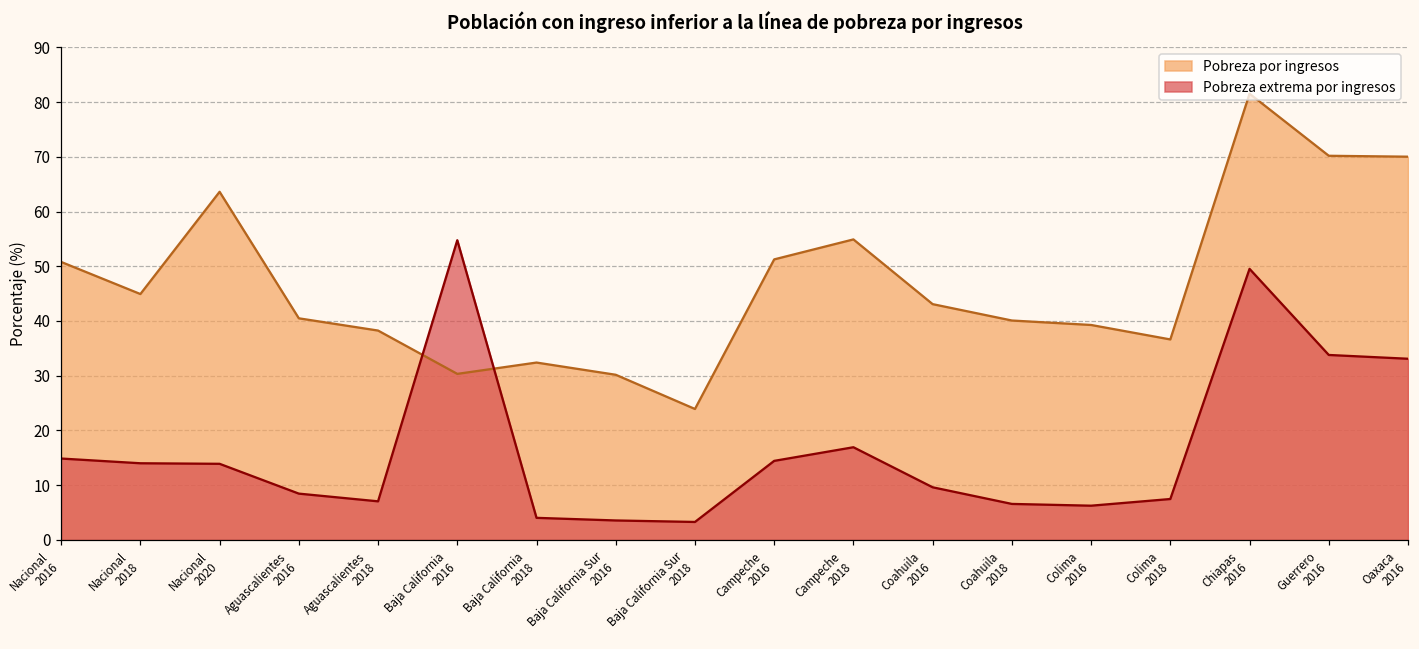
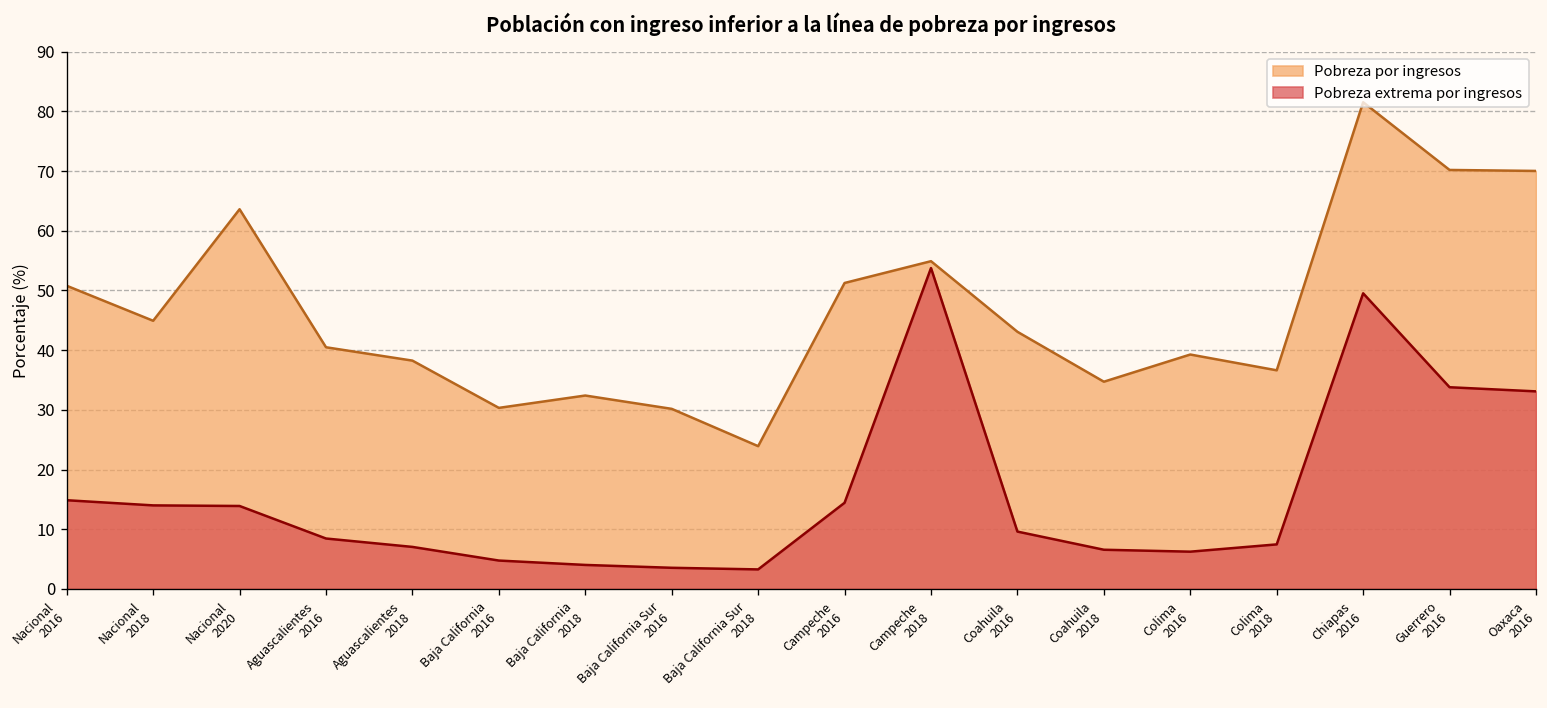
  {
    "Pobreza por ingresos": {
      "Nacional 2016": 51,
      "Nacional 2018": 45,
      "Nacional 2020": 64,
      "Aguascalientes 2016": 40,
      "Aguascalientes 2018": 38,
      "Baja California 2016": 30,
      "Baja California 2018": 32,
      "Baja California Sur 2016": 30,
      "Baja California Sur 2018": 24,
      "Campeche 2016": 51,
      "Campeche 2018": 55,
      "Coahuila 2016": 43,
-     "Coahuila 2018": 40,
+     "Coahuila 2018": 35,
      "Colima 2016": 39,
      "Colima 2018": 37,
      "Guerrero 2016": 70,
      "Oaxaca 2016": 70
    },
    "Pobreza extrema por ingresos": {
      "Nacional 2016": 15,
      "Nacional 2018": 14,
      "Nacional 2020": 14,
      "Aguascalientes 2016": 8,
      "Aguascalientes 2018": 7,
-     "Baja California 2016": 55,
+     "Baja California 2016": 5,
      "Baja California 2018": 4,
      "Baja California Sur 2016": 4,
      "Baja California Sur 2018": 3,
      "Campeche 2016": 14,
-     "Campeche 2018": 17,
+     "Campeche 2018": 54,
      "Coahuila 2016": 10,
      "Coahuila 2018": 7,
      "Colima 2016": 6,
      "Colima 2018": 7,
      "Chiapas 2016": 50,
      "Guerrero 2016": 34,
      "Oaxaca 2016": 33
    }
  }
